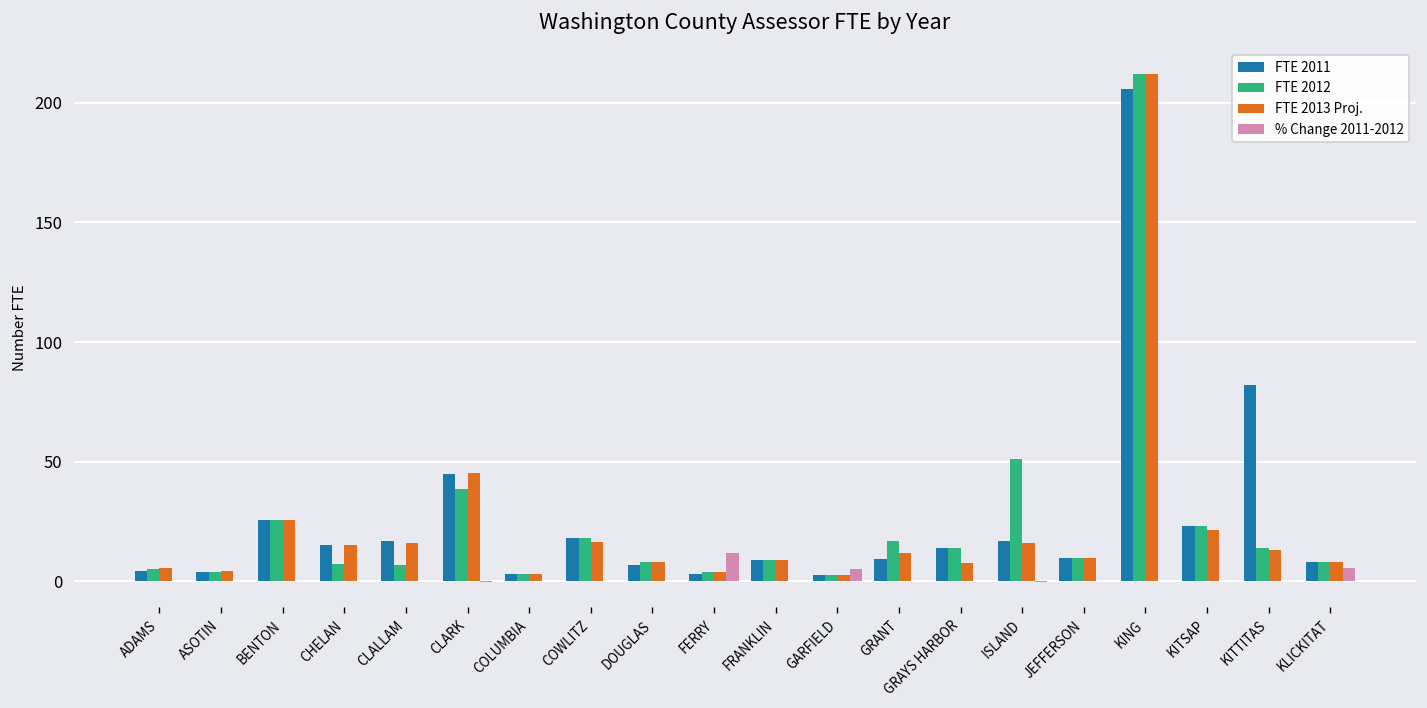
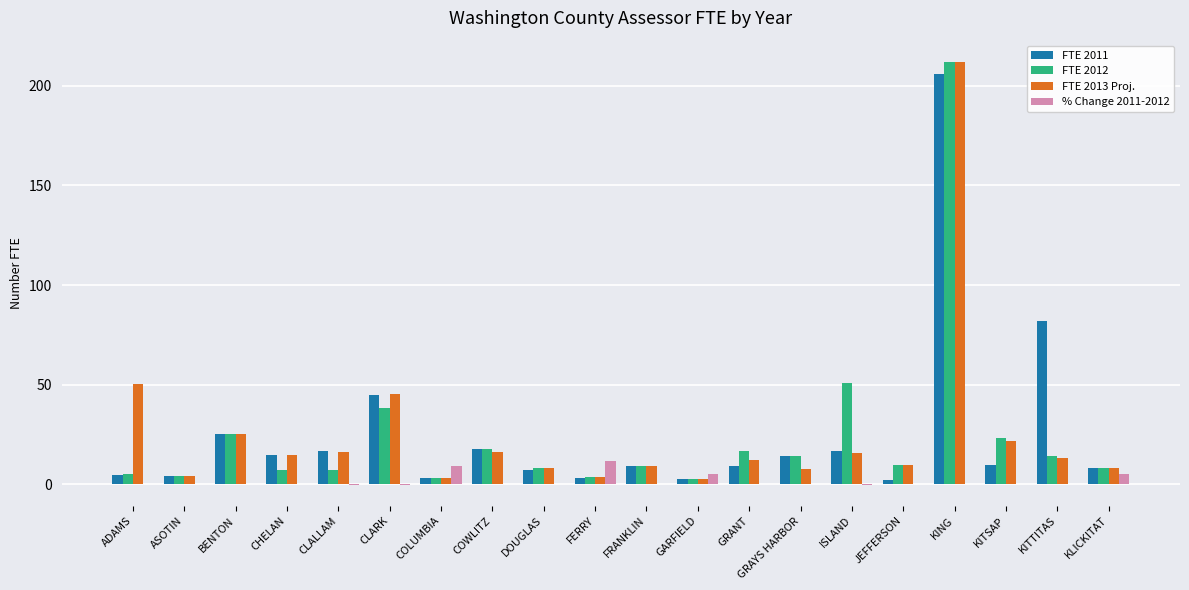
  {
    "FTE 2011": {
      "ADAMS": 5,
      "ASOTIN": 4,
      "BENTON": 26,
      "CHELAN": 15,
      "CLALLAM": 17,
      "CLARK": 45,
      "COLUMBIA": 3,
      "COWLITZ": 18,
      "DOUGLAS": 7,
      "FERRY": 3,
      "FRANKLIN": 9,
      "GARFIELD": 3,
      "GRANT": 9,
      "GRAYS HARBOR": 14,
      "ISLAND": 17,
-     "JEFFERSON": 10,
+     "JEFFERSON": 2,
      "KING": 206,
-     "KITSAP": 23,
+     "KITSAP": 10,
      "KITTITAS": 82,
      "KLICKITAT": 8
    },
    "FTE 2012": {
      "ADAMS": 5,
      "ASOTIN": 4,
      "BENTON": 26,
      "CHELAN": 7,
      "CLALLAM": 7,
      "CLARK": 38,
      "COLUMBIA": 3,
      "COWLITZ": 18,
      "DOUGLAS": 8,
      "FERRY": 4,
      "FRANKLIN": 9,
      "GARFIELD": 3,
      "GRANT": 17,
      "GRAYS HARBOR": 14,
      "ISLAND": 51,
      "JEFFERSON": 10,
      "KING": 212,
      "KITSAP": 23,
      "KITTITAS": 14,
      "KLICKITAT": 8
    },
    "FTE 2013 Proj.": {
-     "ADAMS": 6,
+     "ADAMS": 50,
      "ASOTIN": 4,
      "BENTON": 26,
      "CHELAN": 15,
      "CLALLAM": 16,
      "CLARK": 45,
      "COLUMBIA": 3,
      "COWLITZ": 17,
      "DOUGLAS": 8,
      "FERRY": 4,
      "FRANKLIN": 9,
      "GARFIELD": 3,
      "GRANT": 12,
      "GRAYS HARBOR": 8,
      "ISLAND": 16,
      "JEFFERSON": 10,
      "KING": 212,
      "KITSAP": 22,
      "KITTITAS": 13,
      "KLICKITAT": 8
    },
    "% Change 2011-2012": {
      "ASOTIN": 0,
      "BENTON": 0,
      "CHELAN": 0,
-     "COLUMBIA": 0,
+     "COLUMBIA": 9,
      "COWLITZ": 0,
      "FERRY": 12,
      "FRANKLIN": 0,
      "GARFIELD": 5,
      "GRANT": 0,
      "GRAYS HARBOR": 0,
      "JEFFERSON": 0,
      "KITSAP": 0,
      "KITTITAS": 0,
      "KLICKITAT": 5
    }
  }
